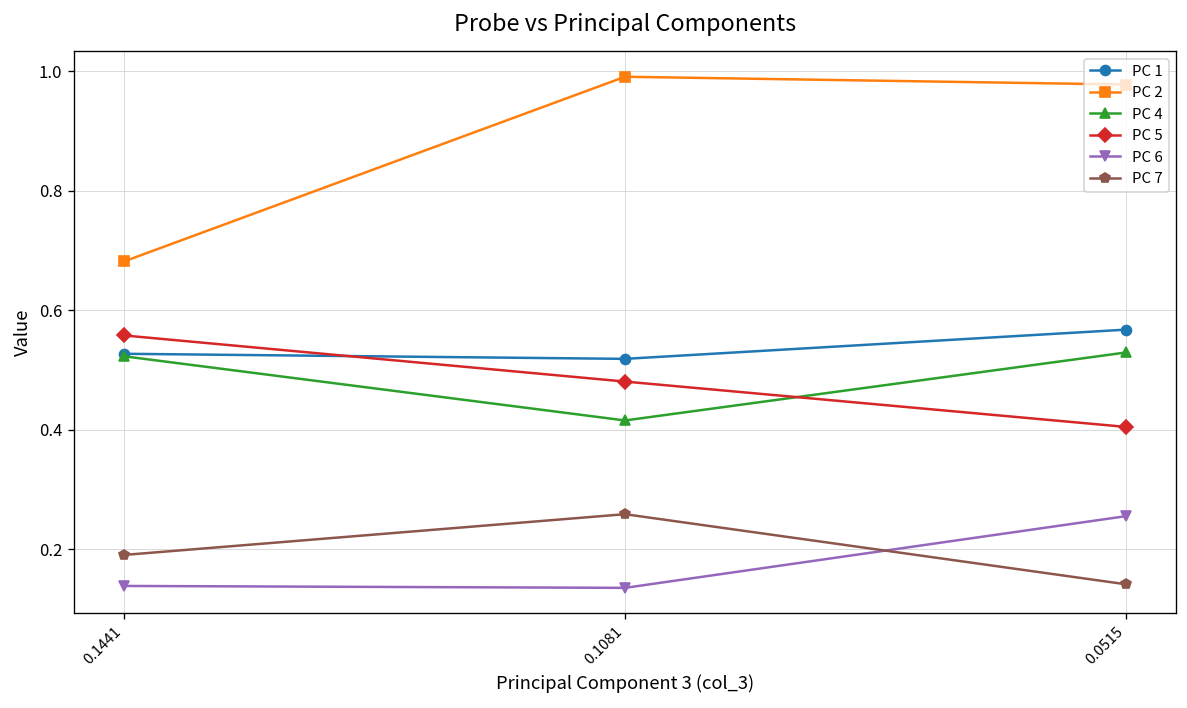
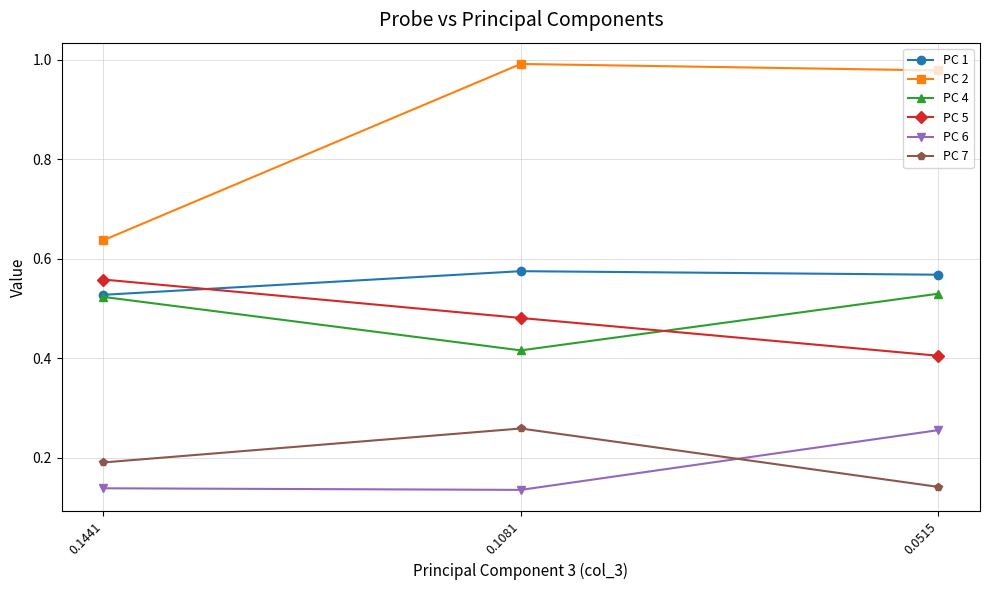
  {
    "PC 1": {
-     "0.1081": 0.52,
+     "0.1081": 0.58,
      "0.0515": 0.57
    },
    "PC 2": {
-     "0.1441": 0.68,
+     "0.1441": 0.64,
      "0.1081": 0.99
    },
    "PC 4": {
      "0.1081": 0.42,
      "0.0515": 0.53
    },
    "PC 5": {
      "0.1441": 0.56,
      "0.1081": 0.48,
      "0.0515": 0.41
    },
    "PC 6": {
      "0.1441": 0.14,
      "0.1081": 0.14,
      "0.0515": 0.26
    },
    "PC 7": {
      "0.1441": 0.19,
      "0.1081": 0.26,
      "0.0515": 0.14
    }
  }
